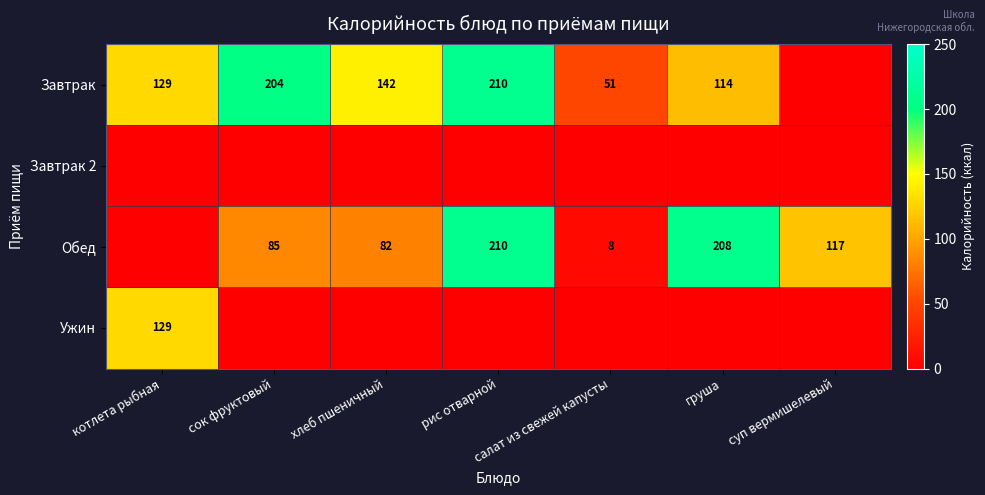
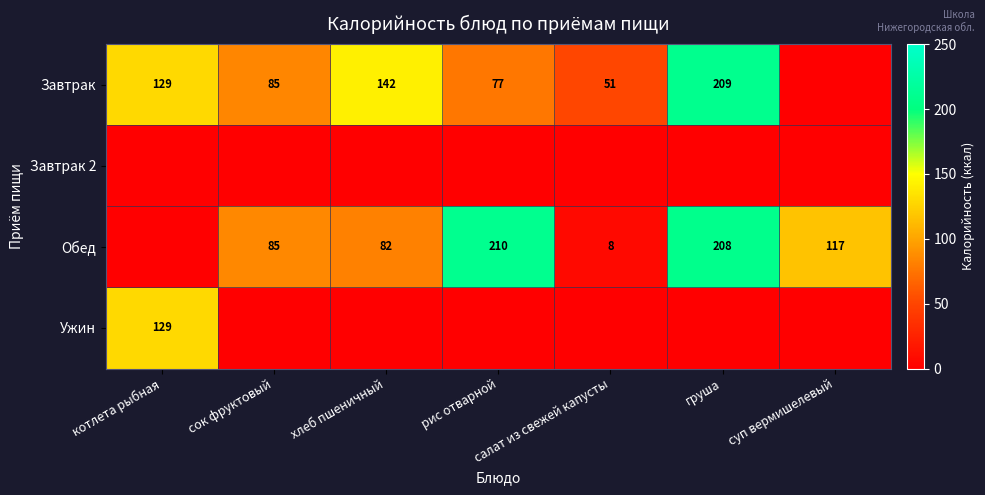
  {
    "Завтрак": {
      "котлета рыбная": 129,
-     "сок фруктовый": 204,
+     "сок фруктовый": 85,
      "хлеб пшеничный": 142,
-     "рис отварной": 210,
+     "рис отварной": 77,
      "салат из свежей капусты": 51,
-     "груша": 114
+     "груша": 209
    },
    "Обед": {
      "сок фруктовый": 85,
      "хлеб пшеничный": 82,
      "рис отварной": 210,
      "салат из свежей капусты": 8,
      "груша": 208,
      "суп вермишелевый": 117
    },
    "Ужин": {
      "котлета рыбная": 129
    }
  }
